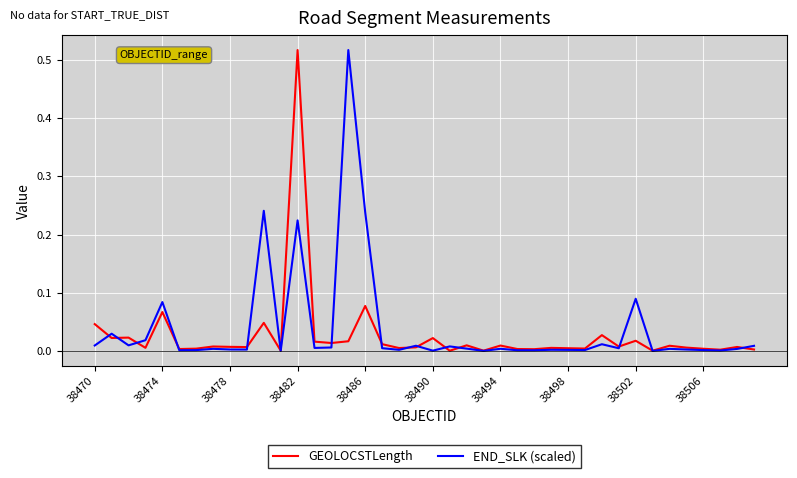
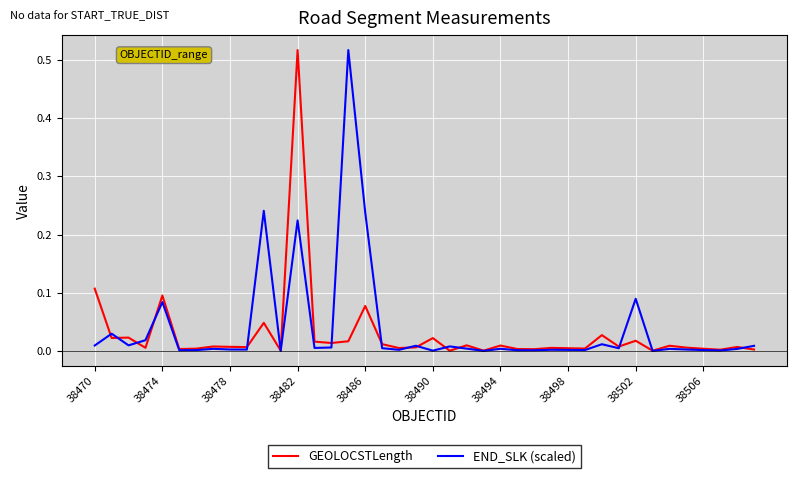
  {
    "GEOLOCSTLength": {
-     "38470": 0.05,
-     "38474": 0.07,
+     "38470": 0.11,
+     "38474": 0.10,
      "38478": 0.01,
      "38482": 0.52,
      "38486": 0.08,
      "38490": 0.02,
      "38494": 0.01,
      "38502": 0.02
    },
    "END_SLK (scaled)": {
      "38470": 0.01,
      "38474": 0.08,
      "38478": 0.00,
      "38482": 0.22,
      "38486": 0.24,
      "38490": 0.00,
      "38494": 0.00,
      "38502": 0.09
    }
  }
